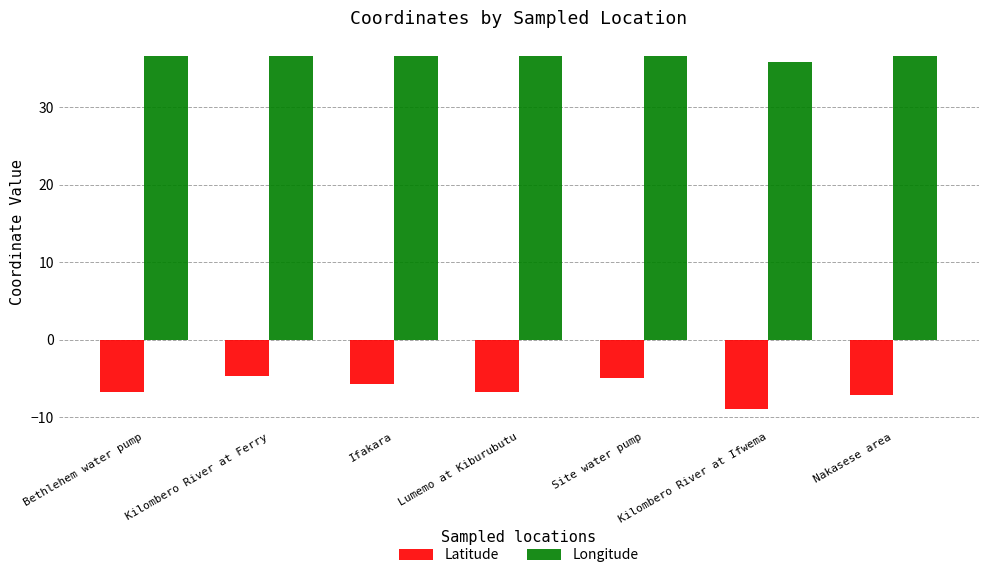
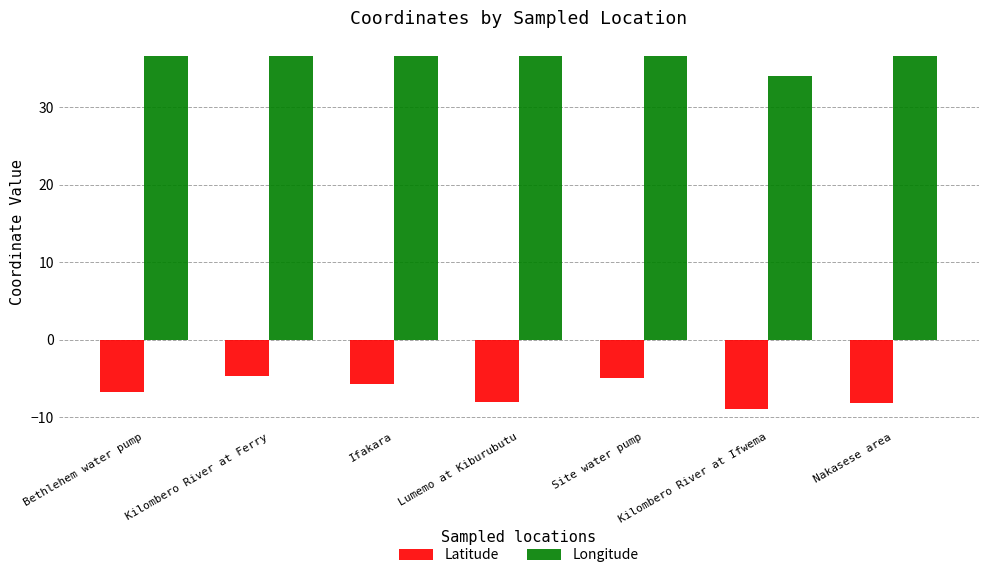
  {
    "Latitude": {
      "Bethlehem water pump": -7,
      "Kilombero River at Ferry": -5,
      "Ifakara": -6,
-     "Lumemo at Kiburubutu": -7,
+     "Lumemo at Kiburubutu": -8,
      "Site water pump": -5,
      "Kilombero River at Ifwema": -9,
-     "Nakasese area": -7
+     "Nakasese area": -8
    },
    "Longitude": {
      "Bethlehem water pump": 37,
      "Kilombero River at Ferry": 37,
      "Ifakara": 37,
      "Lumemo at Kiburubutu": 37,
      "Site water pump": 37,
-     "Kilombero River at Ifwema": 36,
+     "Kilombero River at Ifwema": 34,
      "Nakasese area": 37
    }
  }
